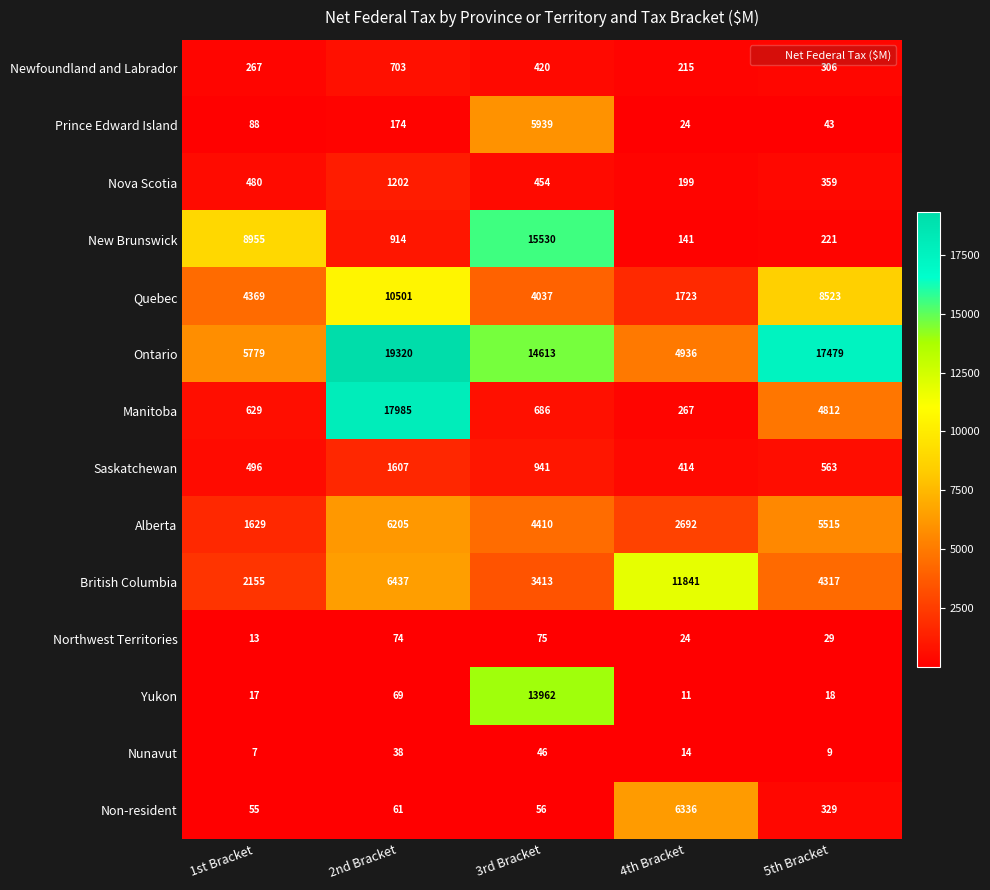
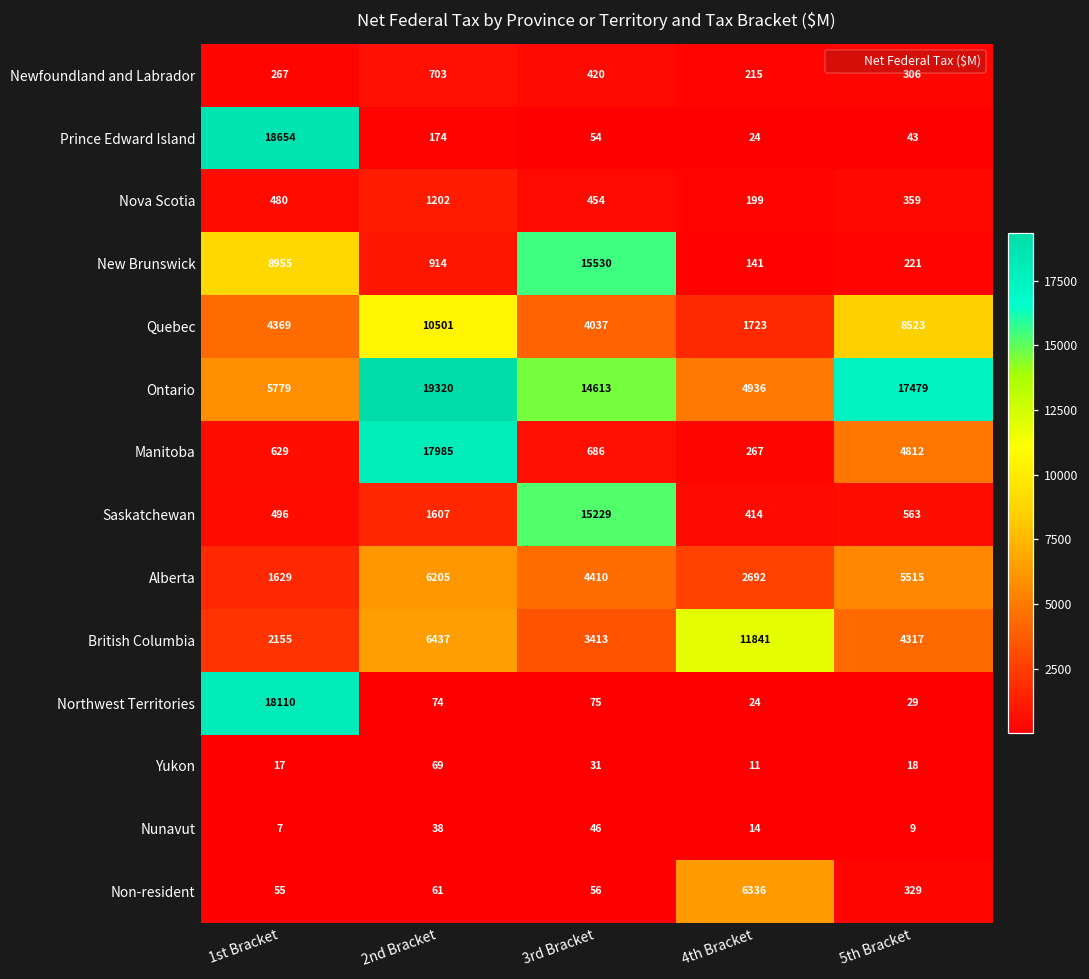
  {
    "Newfoundland and Labrador": {
      "1st Bracket": 267,
      "2nd Bracket": 703,
      "3rd Bracket": 420,
      "4th Bracket": 215
    },
    "Prince Edward Island": {
-     "1st Bracket": 88,
+     "1st Bracket": 18654,
      "2nd Bracket": 174,
-     "3rd Bracket": 5939,
+     "3rd Bracket": 54,
      "4th Bracket": 24,
      "5th Bracket": 43
    },
    "Nova Scotia": {
      "1st Bracket": 480,
      "2nd Bracket": 1202,
      "3rd Bracket": 454,
      "4th Bracket": 199,
      "5th Bracket": 359
    },
    "New Brunswick": {
      "1st Bracket": 8955,
      "2nd Bracket": 914,
      "3rd Bracket": 15530,
      "4th Bracket": 141,
      "5th Bracket": 221
    },
    "Quebec": {
      "1st Bracket": 4369,
      "2nd Bracket": 10501,
      "3rd Bracket": 4037,
      "4th Bracket": 1723,
      "5th Bracket": 8523
    },
    "Ontario": {
      "1st Bracket": 5779,
      "2nd Bracket": 19320,
      "3rd Bracket": 14613,
      "4th Bracket": 4936,
      "5th Bracket": 17479
    },
    "Manitoba": {
      "1st Bracket": 629,
      "2nd Bracket": 17985,
      "3rd Bracket": 686,
      "4th Bracket": 267,
      "5th Bracket": 4812
    },
    "Saskatchewan": {
      "1st Bracket": 496,
      "2nd Bracket": 1607,
-     "3rd Bracket": 941,
+     "3rd Bracket": 15229,
      "4th Bracket": 414,
      "5th Bracket": 563
    },
    "Alberta": {
      "1st Bracket": 1629,
      "2nd Bracket": 6205,
      "3rd Bracket": 4410,
      "4th Bracket": 2692,
      "5th Bracket": 5515
    },
    "British Columbia": {
      "1st Bracket": 2155,
      "2nd Bracket": 6437,
      "3rd Bracket": 3413,
      "4th Bracket": 11841,
      "5th Bracket": 4317
    },
    "Northwest Territories": {
-     "1st Bracket": 13,
+     "1st Bracket": 18110,
      "2nd Bracket": 74,
      "3rd Bracket": 75,
      "4th Bracket": 24,
      "5th Bracket": 29
    },
    "Yukon": {
      "1st Bracket": 17,
      "2nd Bracket": 69,
-     "3rd Bracket": 13962,
+     "3rd Bracket": 31,
      "4th Bracket": 11,
      "5th Bracket": 18
    },
    "Nunavut": {
      "1st Bracket": 7,
      "2nd Bracket": 38,
      "3rd Bracket": 46,
      "4th Bracket": 14,
      "5th Bracket": 9
    },
    "Non-resident": {
      "1st Bracket": 55,
      "2nd Bracket": 61,
      "3rd Bracket": 56,
      "4th Bracket": 6336,
      "5th Bracket": 329
    }
  }
